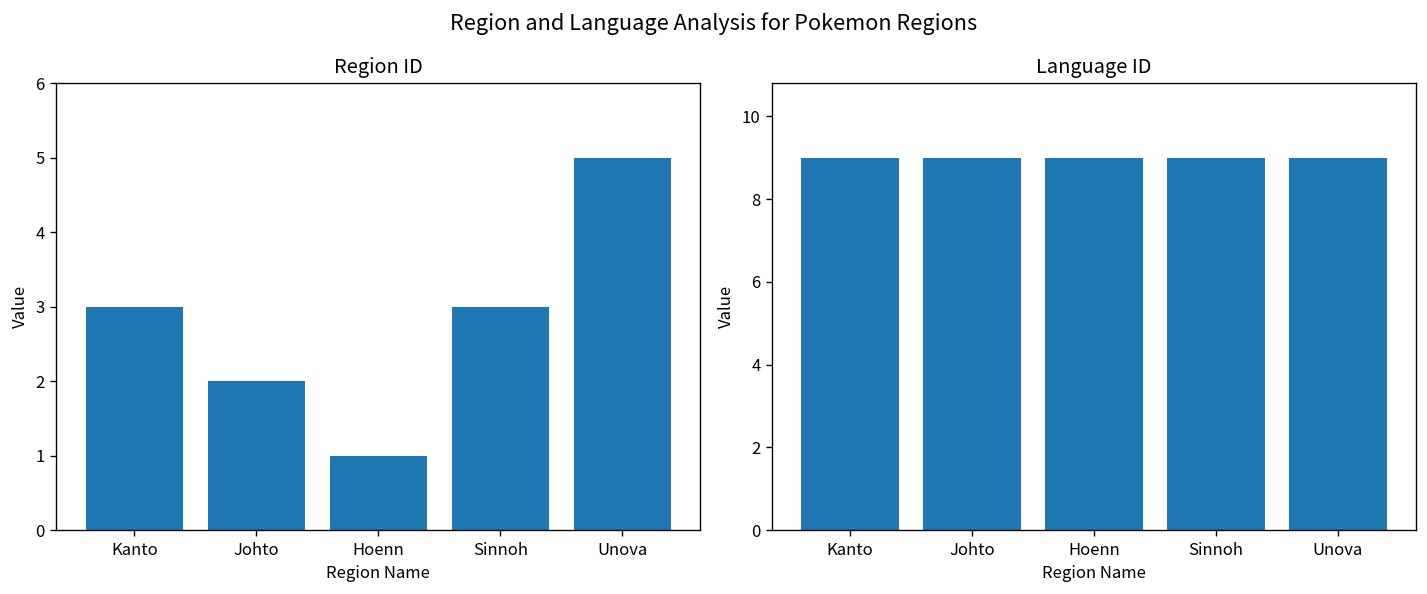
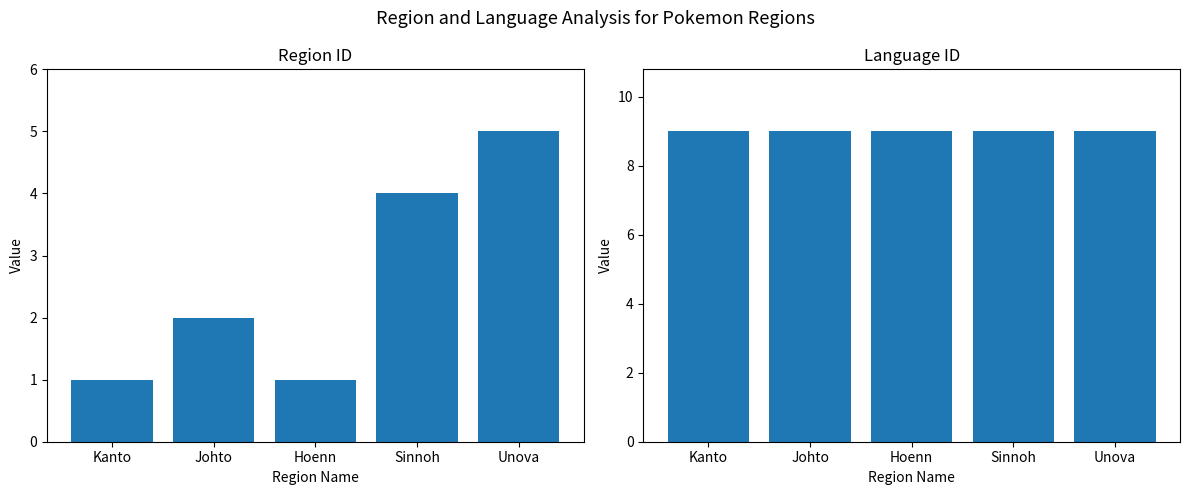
  {
    "Region ID": {
-     "Kanto": 3,
+     "Kanto": 1,
      "Johto": 2,
      "Hoenn": 1,
-     "Sinnoh": 3,
+     "Sinnoh": 4,
      "Unova": 5
    },
    "Language ID": {
      "Kanto": 9.0,
      "Johto": 9.0,
      "Hoenn": 9.0,
      "Sinnoh": 9.0,
      "Unova": 9.0
    }
  }
